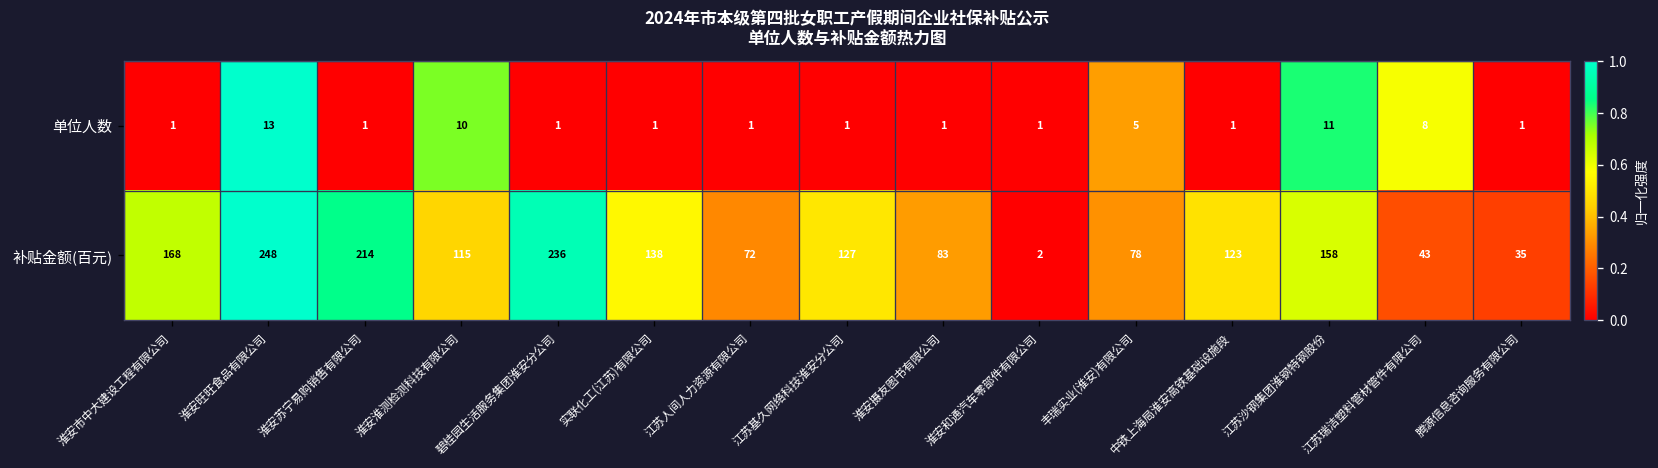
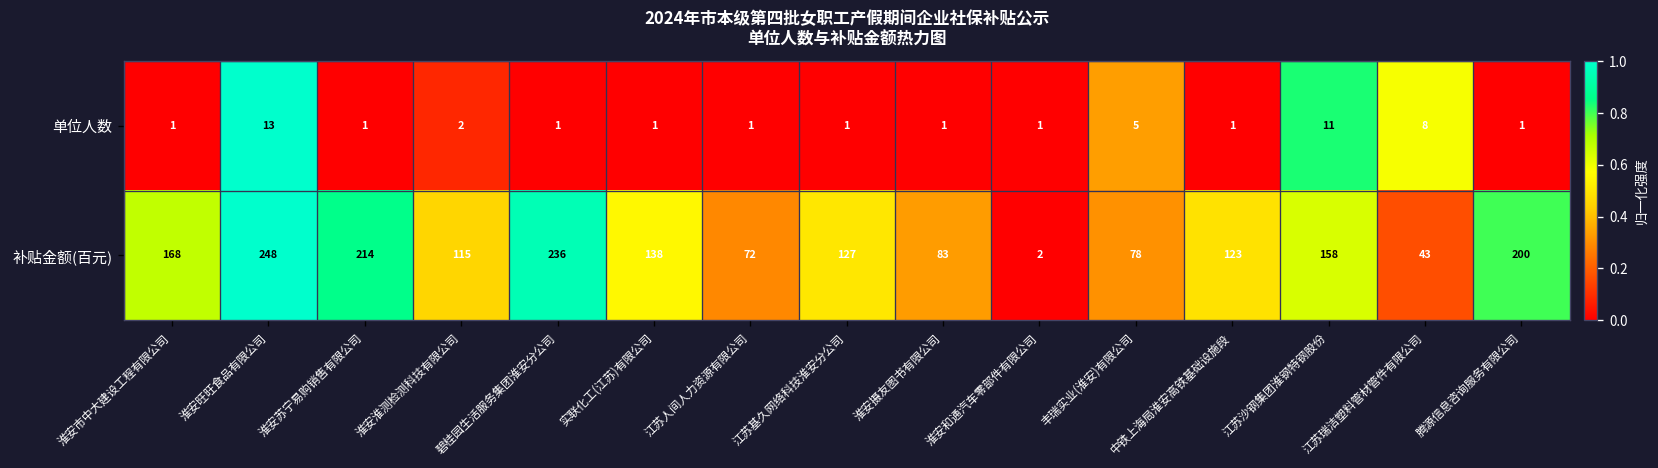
  {
    "单位人数": {
      "淮安市中大建设工程有限公司": 1,
      "淮安旺旺食品有限公司": 13,
      "淮安苏宁易购销售有限公司": 1,
-     "淮安淮测检测科技有限公司": 10,
+     "淮安淮测检测科技有限公司": 2,
      "碧桂园生活服务集团淮安分公司": 1,
      "实联化工(江苏)有限公司": 1,
      "江苏人间人力资源有限公司": 1,
      "江苏基久网络科技淮安分公司": 1,
      "淮安摄友图书有限公司": 1,
      "淮安和通汽车零部件有限公司": 1,
      "丰瑞实业(淮安)有限公司": 5,
      "中铁上海局淮安高铁基础设施段": 1,
      "江苏沙钢集团淮钢特钢股份": 11,
      "江苏瑞洁塑料管材管件有限公司": 8,
      "腾源信息咨询服务有限公司": 1
    },
    "补贴金额(百元)": {
      "淮安市中大建设工程有限公司": 168,
      "淮安旺旺食品有限公司": 248,
      "淮安苏宁易购销售有限公司": 214,
      "淮安淮测检测科技有限公司": 115,
      "碧桂园生活服务集团淮安分公司": 236,
      "实联化工(江苏)有限公司": 138,
      "江苏人间人力资源有限公司": 72,
      "江苏基久网络科技淮安分公司": 127,
      "淮安摄友图书有限公司": 83,
      "淮安和通汽车零部件有限公司": 2,
      "丰瑞实业(淮安)有限公司": 78,
      "中铁上海局淮安高铁基础设施段": 123,
      "江苏沙钢集团淮钢特钢股份": 158,
      "江苏瑞洁塑料管材管件有限公司": 43,
-     "腾源信息咨询服务有限公司": 35
+     "腾源信息咨询服务有限公司": 200
    }
  }
